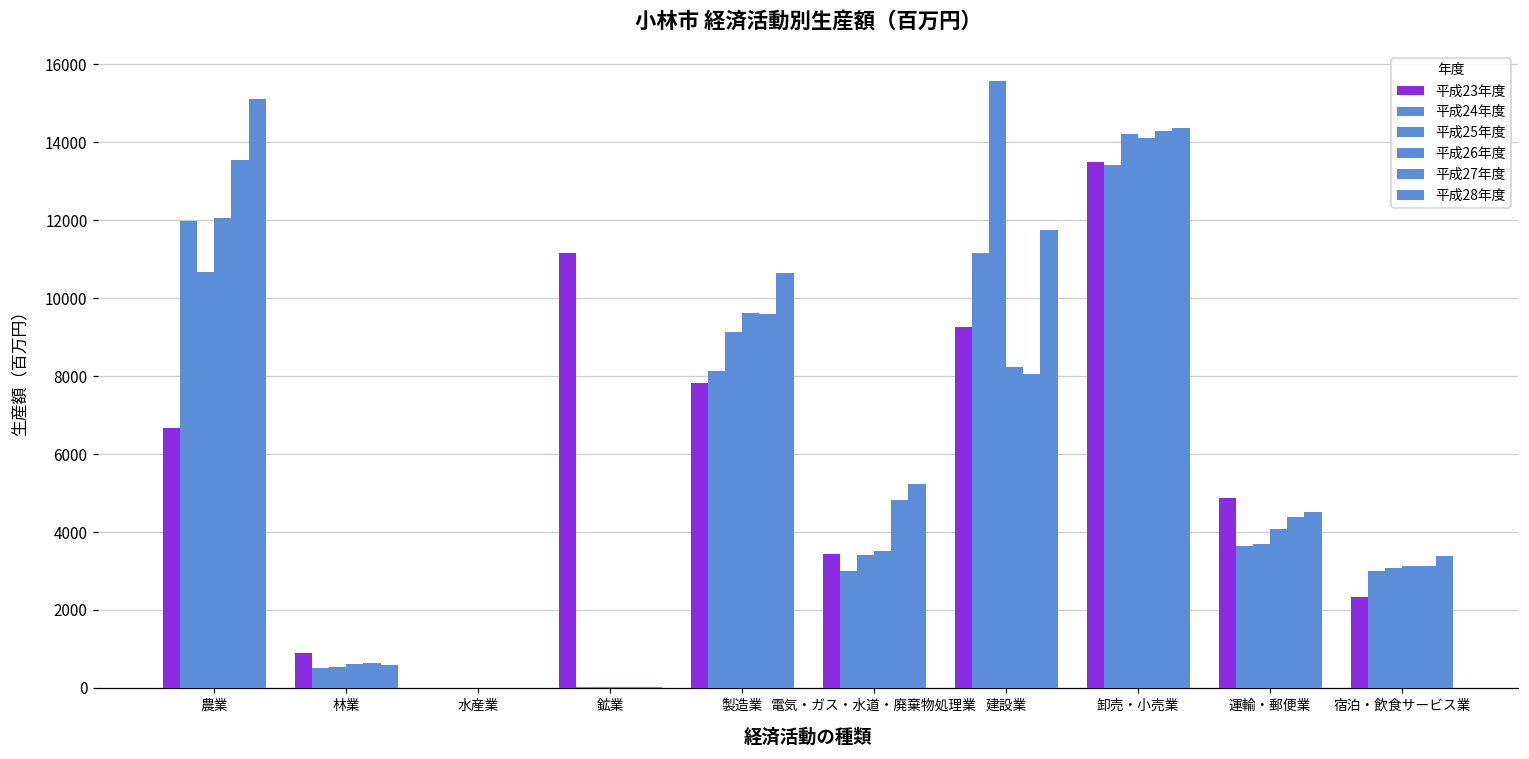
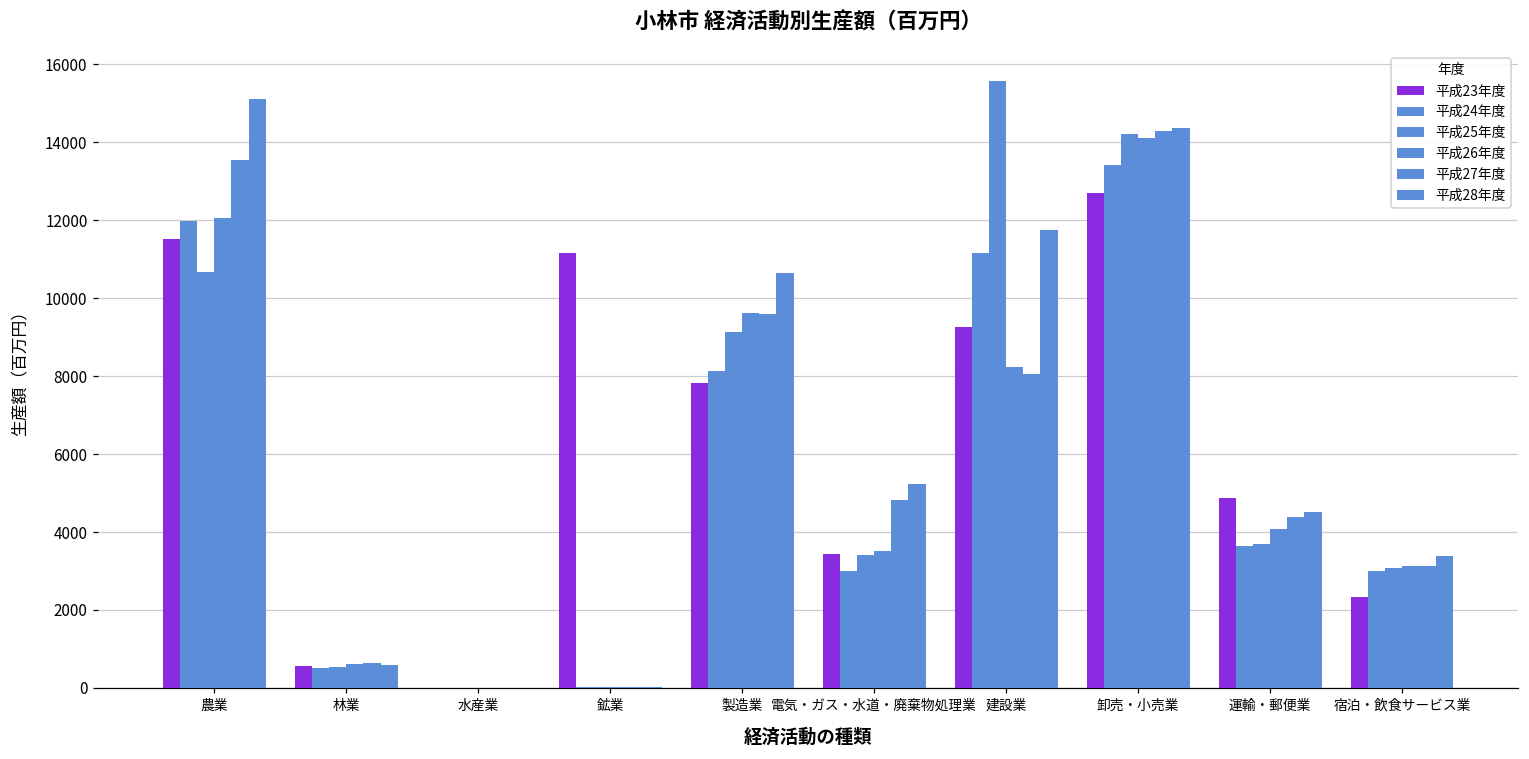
  {
    "平成23年度": {
-     "農業": 6700,
-     "林業": 900,
+     "農業": 11500,
+     "林業": 600,
      "鉱業": 11200,
      "製造業": 7800,
      "電気・ガス・水道・廃棄物処理業": 3400,
      "建設業": 9300,
-     "卸売・小売業": 13500,
+     "卸売・小売業": 12700,
      "運輸・郵便業": 4900,
      "宿泊・飲食サービス業": 2300
    }
  }
